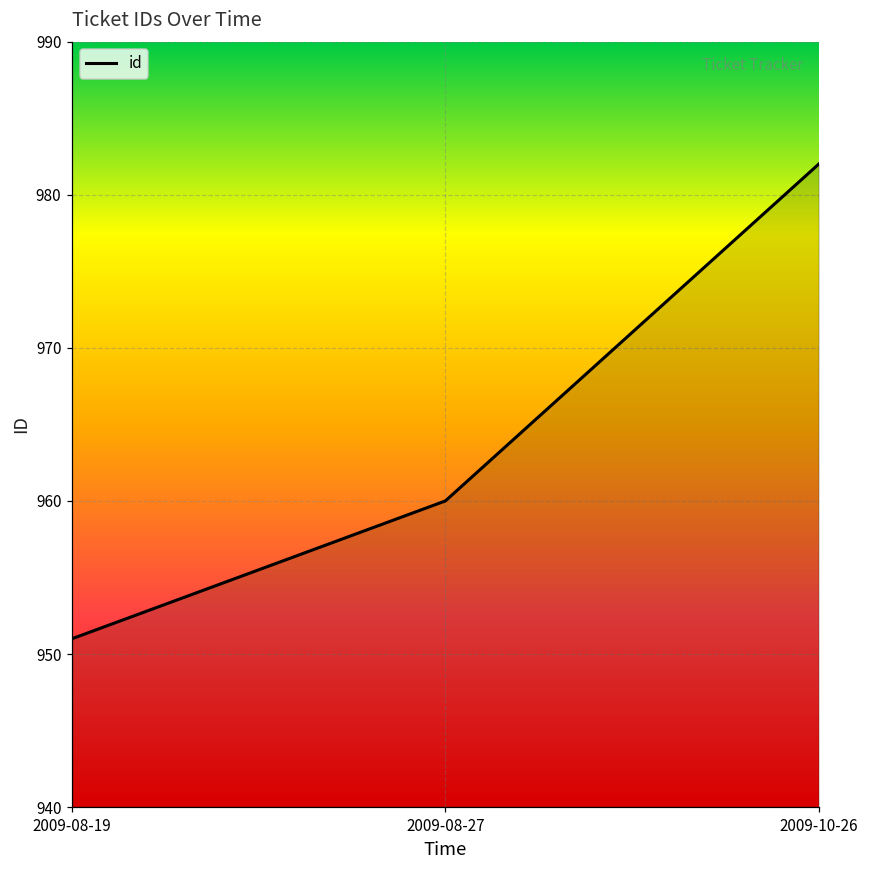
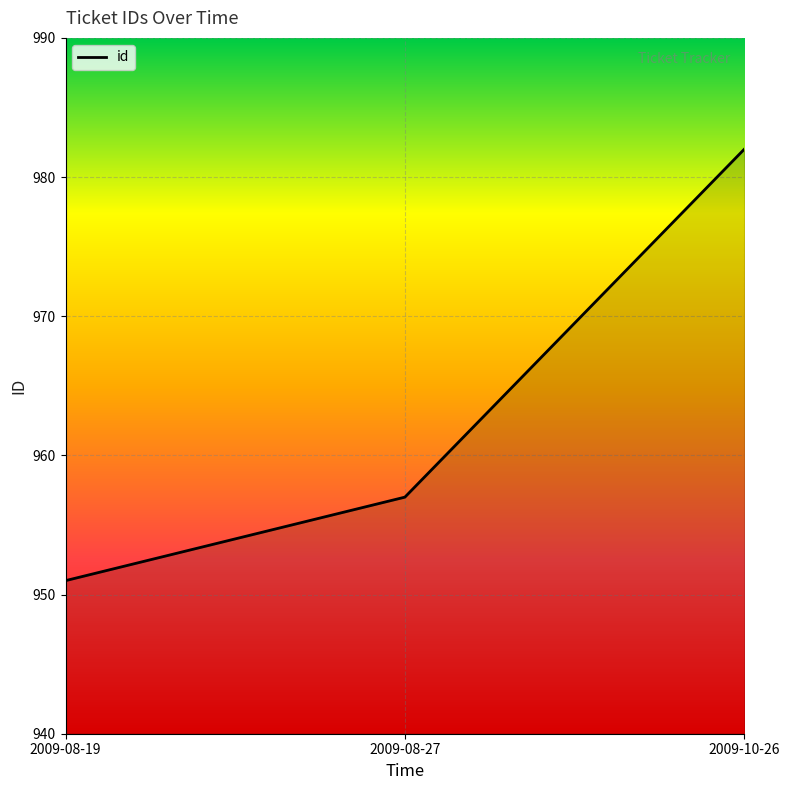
  {
    "2009-08-19": 951,
-   "2009-08-27": 960,
+   "2009-08-27": 957,
    "2009-10-26": 982
  }
